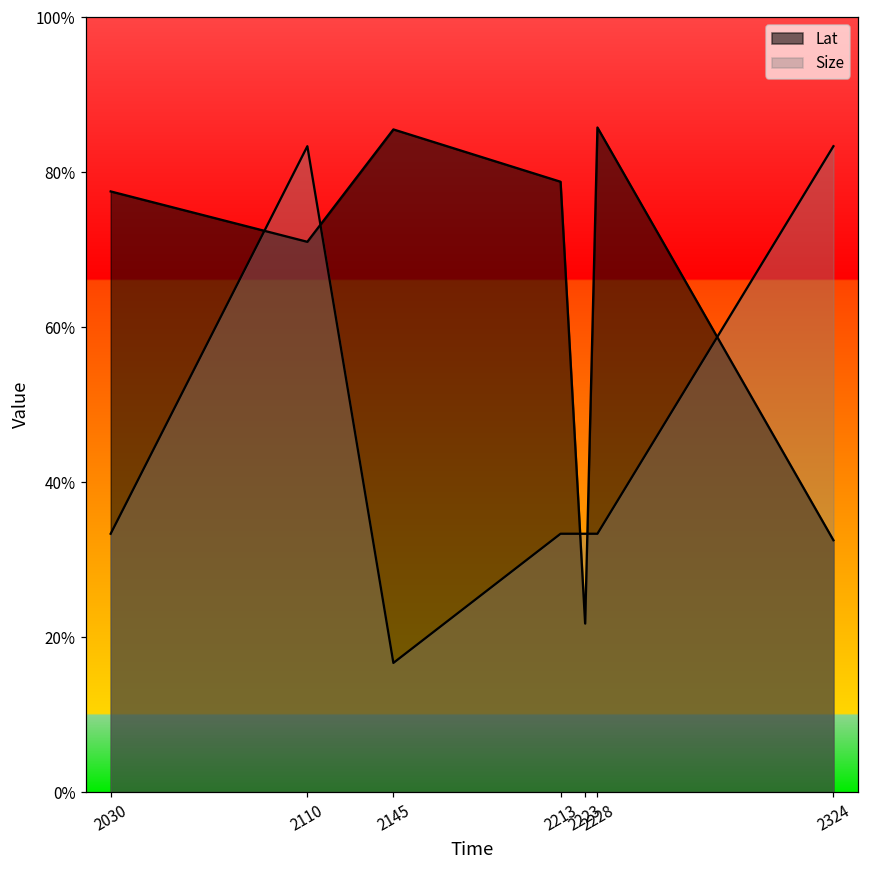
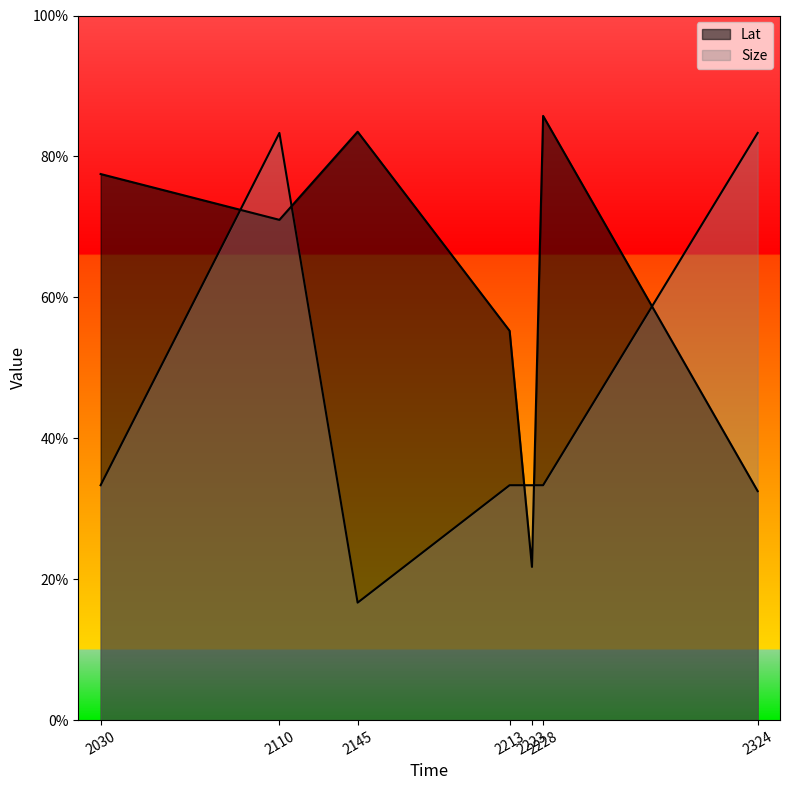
  {
    "Lat": {
      "2030": "78%",
      "2110": "71%",
-     "2145": "86%",
-     "2213": "79%",
+     "2145": "84%",
+     "2213": "55%",
      "2223": "22%",
      "2228": "86%",
      "2324": "32%"
    },
    "Size": {
      "2030": "33%",
      "2110": "83%",
      "2145": "17%",
      "2213": "33%",
      "2223": "33%",
      "2228": "33%",
      "2324": "83%"
    }
  }
